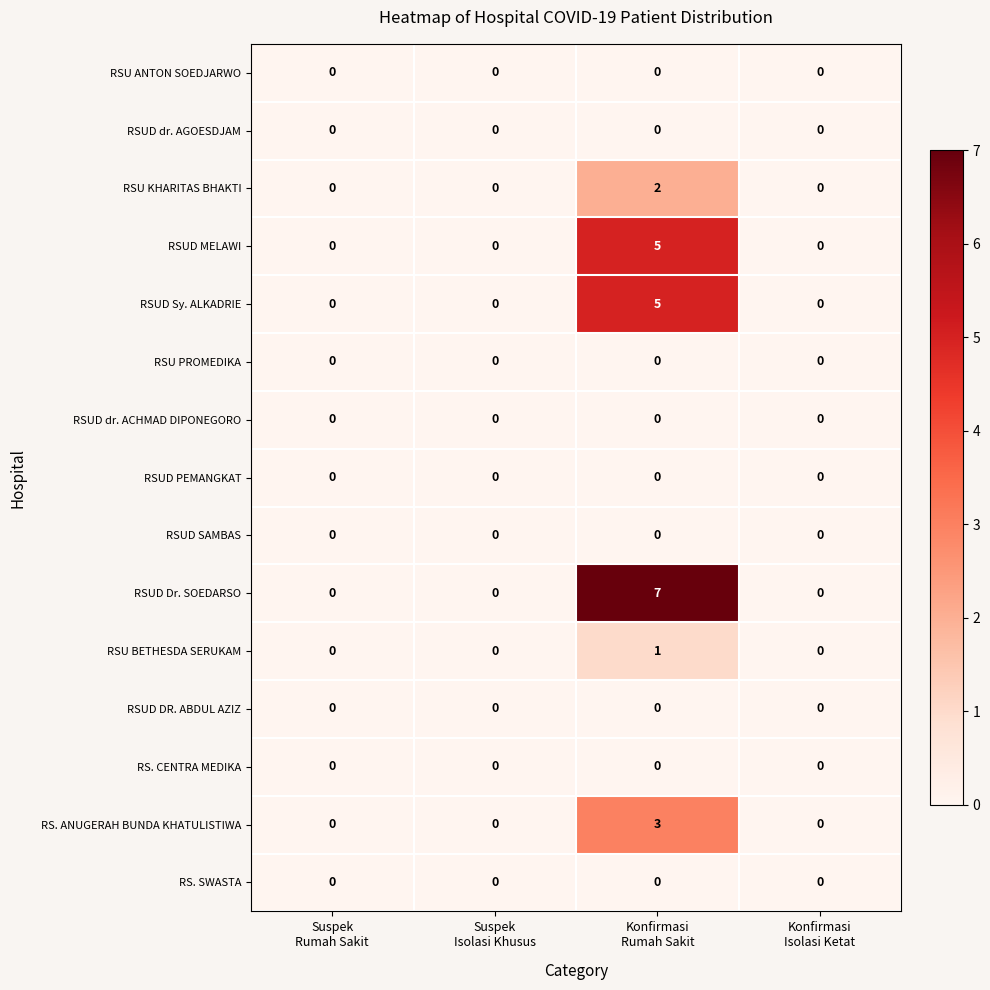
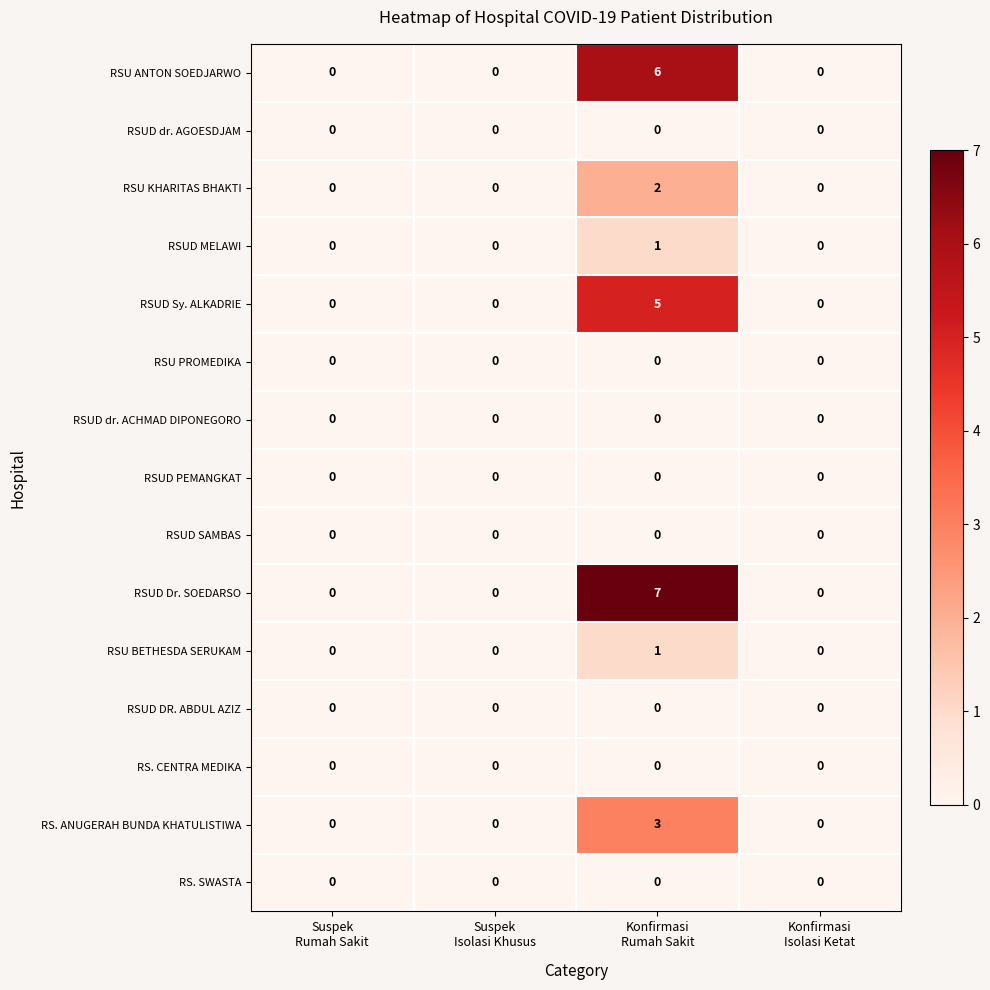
  {
    "RSU ANTON SOEDJARWO": {
      "Suspek Rumah Sakit": 0,
      "Suspek Isolasi Khusus": 0,
-     "Konfirmasi Rumah Sakit": 0,
+     "Konfirmasi Rumah Sakit": 6,
      "Konfirmasi Isolasi Ketat": 0
    },
    "RSUD dr. AGOESDJAM": {
      "Suspek Rumah Sakit": 0,
      "Suspek Isolasi Khusus": 0,
      "Konfirmasi Rumah Sakit": 0,
      "Konfirmasi Isolasi Ketat": 0
    },
    "RSU KHARITAS BHAKTI": {
      "Suspek Rumah Sakit": 0,
      "Suspek Isolasi Khusus": 0,
      "Konfirmasi Rumah Sakit": 2,
      "Konfirmasi Isolasi Ketat": 0
    },
    "RSUD MELAWI": {
      "Suspek Rumah Sakit": 0,
      "Suspek Isolasi Khusus": 0,
-     "Konfirmasi Rumah Sakit": 5,
+     "Konfirmasi Rumah Sakit": 1,
      "Konfirmasi Isolasi Ketat": 0
    },
    "RSUD Sy. ALKADRIE": {
      "Suspek Rumah Sakit": 0,
      "Suspek Isolasi Khusus": 0,
      "Konfirmasi Rumah Sakit": 5,
      "Konfirmasi Isolasi Ketat": 0
    },
    "RSU PROMEDIKA": {
      "Suspek Rumah Sakit": 0,
      "Suspek Isolasi Khusus": 0,
      "Konfirmasi Rumah Sakit": 0,
      "Konfirmasi Isolasi Ketat": 0
    },
    "RSUD dr. ACHMAD DIPONEGORO": {
      "Suspek Rumah Sakit": 0,
      "Suspek Isolasi Khusus": 0,
      "Konfirmasi Rumah Sakit": 0,
      "Konfirmasi Isolasi Ketat": 0
    },
    "RSUD PEMANGKAT": {
      "Suspek Rumah Sakit": 0,
      "Suspek Isolasi Khusus": 0,
      "Konfirmasi Rumah Sakit": 0,
      "Konfirmasi Isolasi Ketat": 0
    },
    "RSUD SAMBAS": {
      "Suspek Rumah Sakit": 0,
      "Suspek Isolasi Khusus": 0,
      "Konfirmasi Rumah Sakit": 0,
      "Konfirmasi Isolasi Ketat": 0
    },
    "RSUD Dr. SOEDARSO": {
      "Suspek Rumah Sakit": 0,
      "Suspek Isolasi Khusus": 0,
      "Konfirmasi Rumah Sakit": 7,
      "Konfirmasi Isolasi Ketat": 0
    },
    "RSU BETHESDA SERUKAM": {
      "Suspek Rumah Sakit": 0,
      "Suspek Isolasi Khusus": 0,
      "Konfirmasi Rumah Sakit": 1,
      "Konfirmasi Isolasi Ketat": 0
    },
    "RSUD DR. ABDUL AZIZ": {
      "Suspek Rumah Sakit": 0,
      "Suspek Isolasi Khusus": 0,
      "Konfirmasi Rumah Sakit": 0,
      "Konfirmasi Isolasi Ketat": 0
    },
    "RS. CENTRA MEDIKA": {
      "Suspek Rumah Sakit": 0,
      "Suspek Isolasi Khusus": 0,
      "Konfirmasi Rumah Sakit": 0,
      "Konfirmasi Isolasi Ketat": 0
    },
    "RS. ANUGERAH BUNDA KHATULISTIWA": {
      "Suspek Rumah Sakit": 0,
      "Suspek Isolasi Khusus": 0,
      "Konfirmasi Rumah Sakit": 3,
      "Konfirmasi Isolasi Ketat": 0
    },
    "RS. SWASTA": {
      "Suspek Rumah Sakit": 0,
      "Suspek Isolasi Khusus": 0,
      "Konfirmasi Rumah Sakit": 0,
      "Konfirmasi Isolasi Ketat": 0
    }
  }
